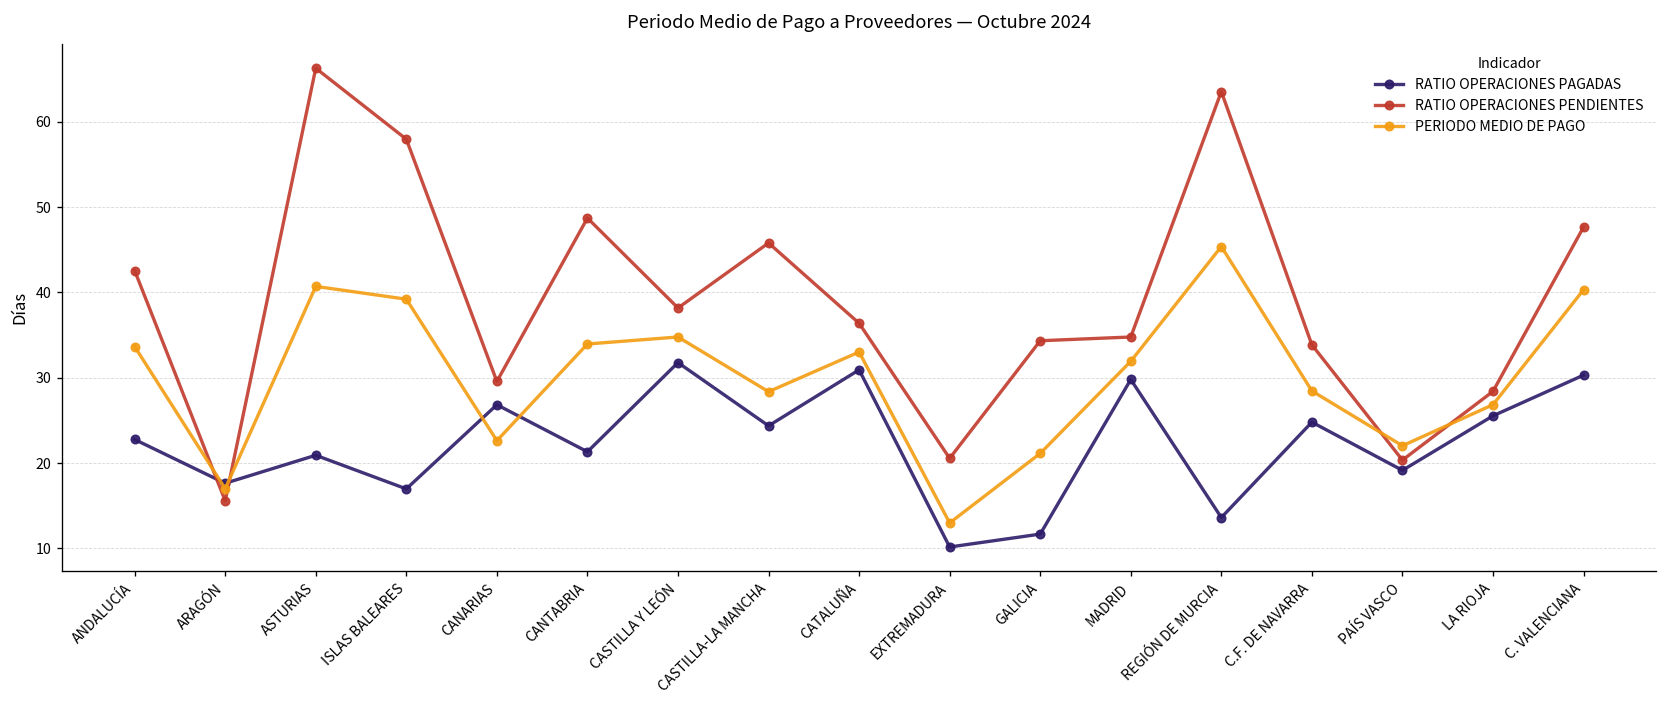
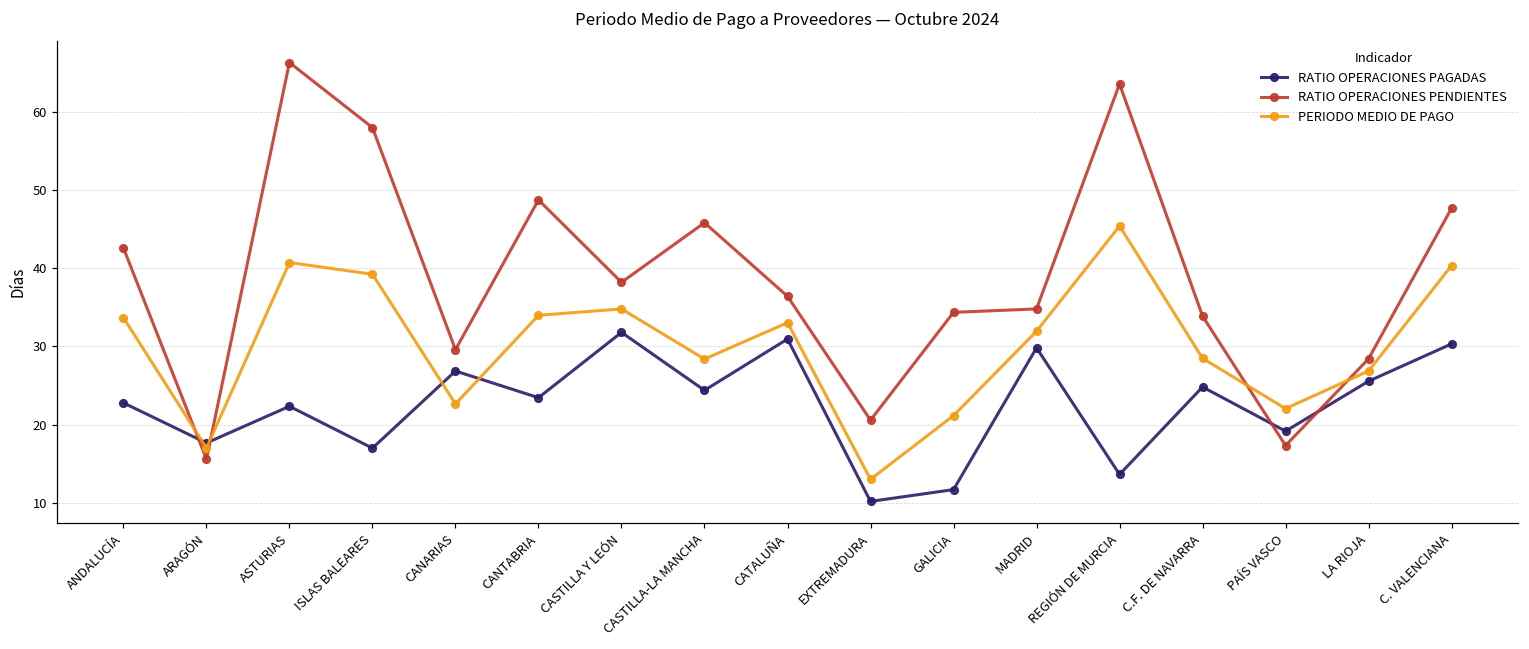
  {
    "RATIO OPERACIONES PAGADAS": {
      "ANDALUCÍA": 23,
      "ARAGÓN": 18,
-     "ASTURIAS": 21,
+     "ASTURIAS": 22,
      "ISLAS BALEARES": 17,
      "CANARIAS": 27,
-     "CANTABRIA": 21,
+     "CANTABRIA": 23,
      "CASTILLA Y LEÓN": 32,
      "CASTILLA-LA MANCHA": 24,
      "CATALUÑA": 31,
      "EXTREMADURA": 10,
      "GALICIA": 12,
      "MADRID": 30,
      "REGIÓN DE MURCIA": 14,
      "C.F. DE NAVARRA": 25,
      "PAÍS VASCO": 19,
      "LA RIOJA": 26,
      "C. VALENCIANA": 30
    },
    "RATIO OPERACIONES PENDIENTES": {
      "ANDALUCÍA": 43,
      "ARAGÓN": 16,
      "ASTURIAS": 66,
      "ISLAS BALEARES": 58,
      "CANARIAS": 30,
      "CANTABRIA": 49,
      "CASTILLA Y LEÓN": 38,
      "CASTILLA-LA MANCHA": 46,
      "CATALUÑA": 36,
      "EXTREMADURA": 21,
      "GALICIA": 34,
      "MADRID": 35,
      "REGIÓN DE MURCIA": 64,
      "C.F. DE NAVARRA": 34,
-     "PAÍS VASCO": 20,
+     "PAÍS VASCO": 17,
      "LA RIOJA": 28,
      "C. VALENCIANA": 48
    },
    "PERIODO MEDIO DE PAGO": {
      "ANDALUCÍA": 34,
      "ARAGÓN": 17,
      "ASTURIAS": 41,
      "ISLAS BALEARES": 39,
      "CANARIAS": 23,
      "CANTABRIA": 34,
      "CASTILLA Y LEÓN": 35,
      "CASTILLA-LA MANCHA": 28,
      "CATALUÑA": 33,
      "EXTREMADURA": 13,
      "GALICIA": 21,
      "MADRID": 32,
      "REGIÓN DE MURCIA": 45,
      "C.F. DE NAVARRA": 28,
      "PAÍS VASCO": 22,
      "LA RIOJA": 27,
      "C. VALENCIANA": 40
    }
  }
